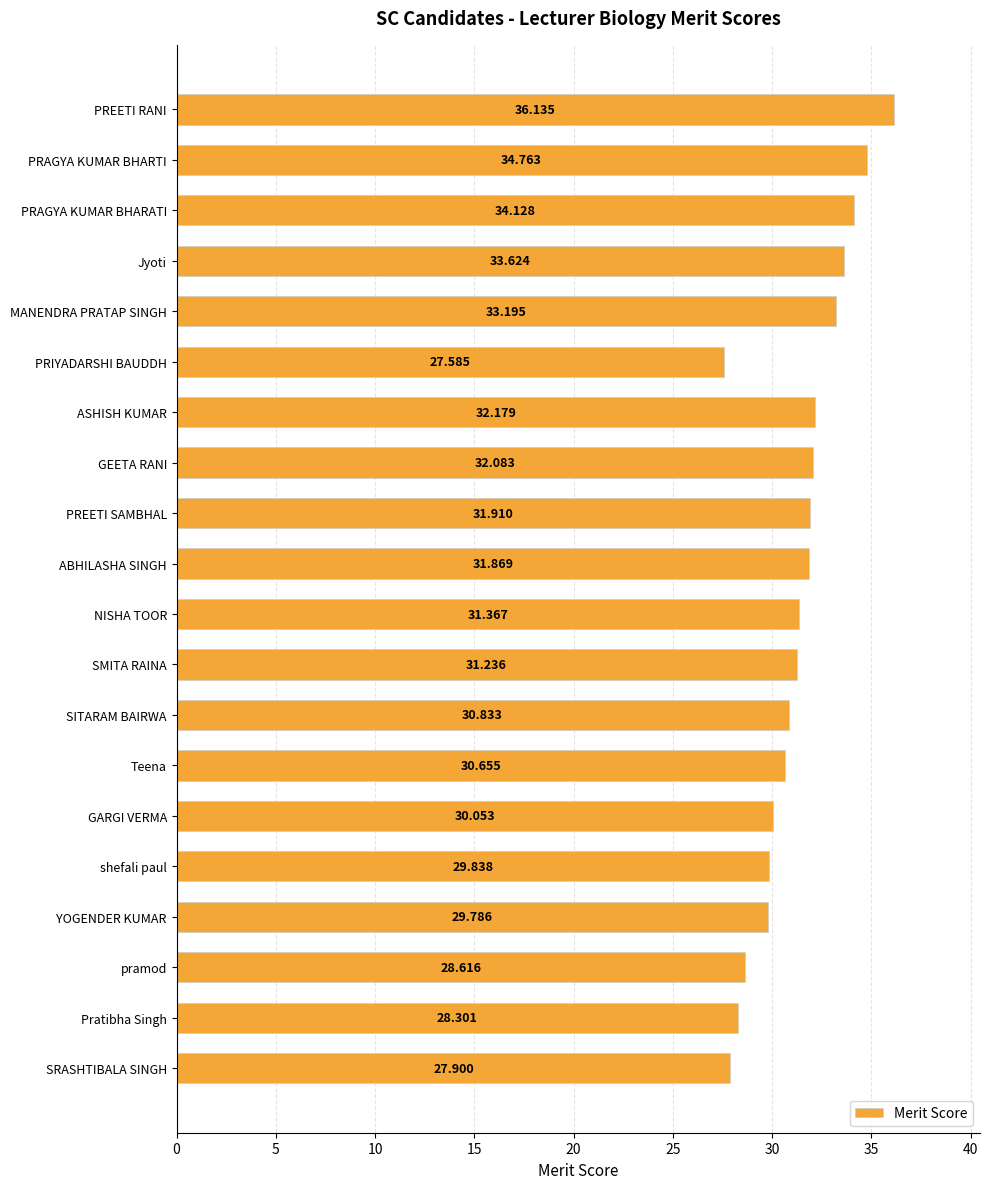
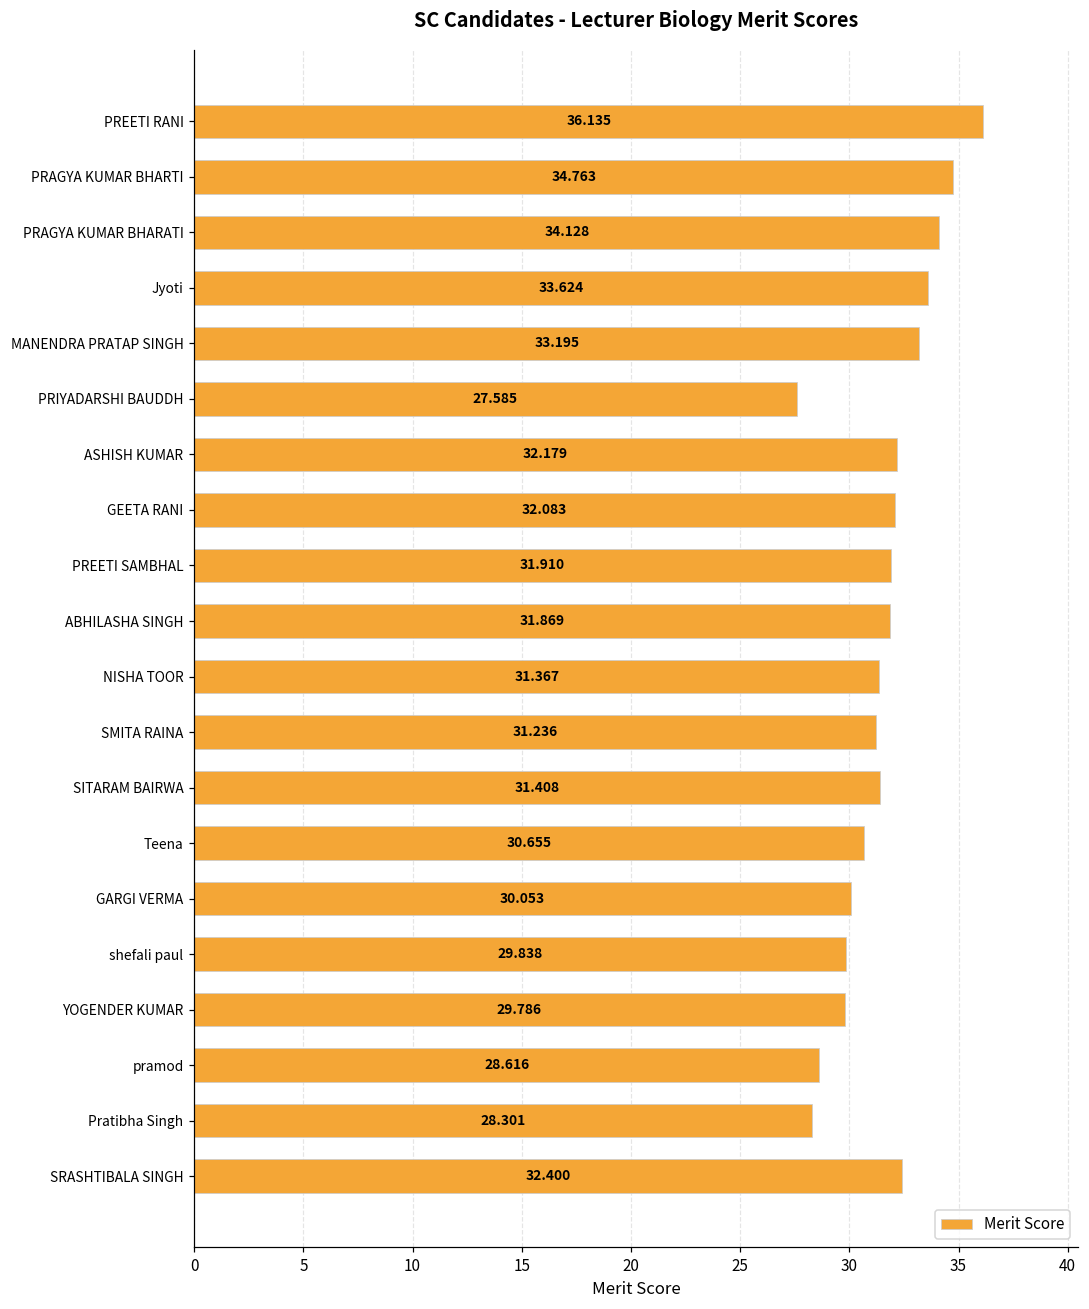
  {
    "PREETI RANI": 36.135,
    "PRAGYA KUMAR BHARTI": 34.763,
    "PRAGYA KUMAR BHARATI": 34.128,
    "Jyoti": 33.624,
    "MANENDRA PRATAP SINGH": 33.195,
    "PRIYADARSHI BAUDDH": 27.585,
    "ASHISH KUMAR": 32.179,
    "GEETA RANI": 32.083,
    "PREETI SAMBHAL": 31.910,
    "ABHILASHA SINGH": 31.869,
    "NISHA TOOR": 31.367,
    "SMITA RAINA": 31.236,
-   "SITARAM BAIRWA": 30.833,
+   "SITARAM BAIRWA": 31.408,
    "Teena": 30.655,
    "GARGI VERMA": 30.053,
    "shefali paul": 29.838,
    "YOGENDER KUMAR": 29.786,
    "pramod": 28.616,
    "Pratibha Singh": 28.301,
-   "SRASHTIBALA SINGH": 27.900
+   "SRASHTIBALA SINGH": 32.400
  }
